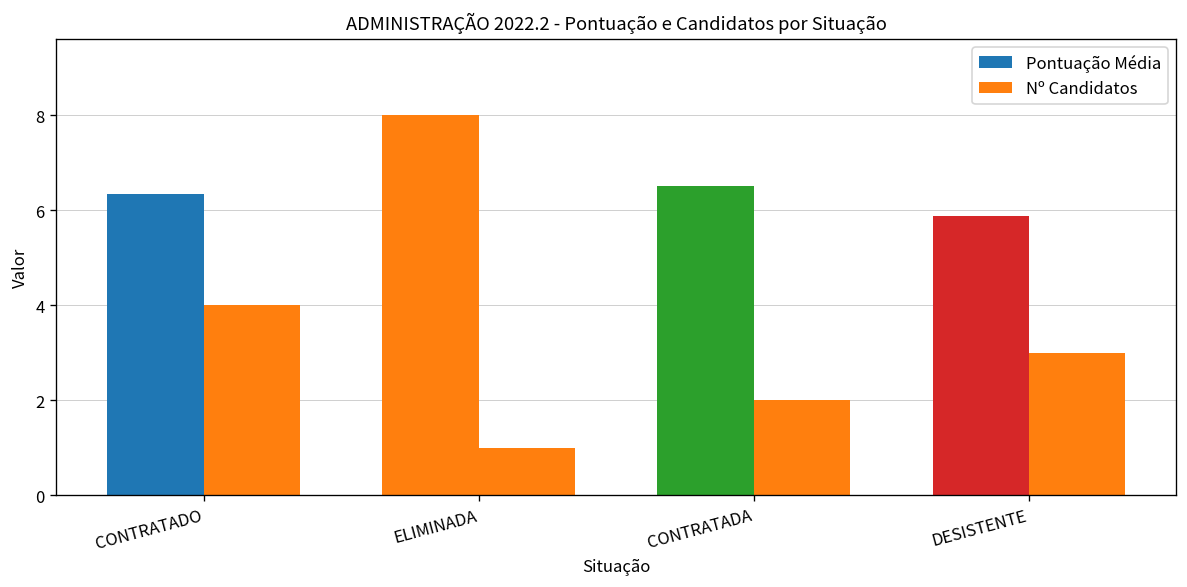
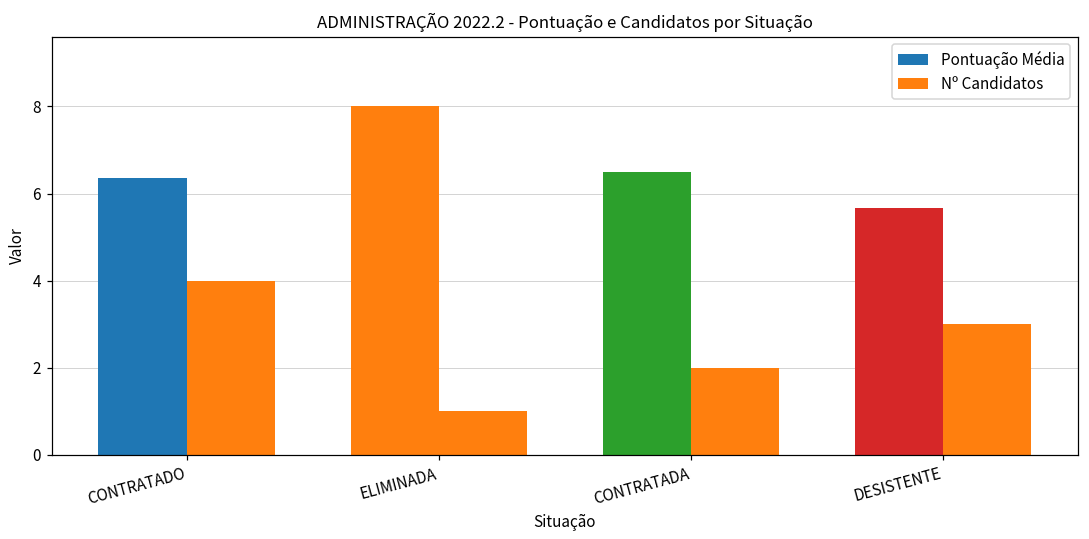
  {
    "Pontuação Média": {
      "CONTRATADO": 6.4,
      "ELIMINADA": 8.0,
      "CONTRATADA": 6.5,
-     "DESISTENTE": 5.9
+     "DESISTENTE": 5.7
    },
    "Nº Candidatos": {
      "CONTRATADO": 4.0,
      "ELIMINADA": 1.0,
      "CONTRATADA": 2.0,
      "DESISTENTE": 3.0
    }
  }
